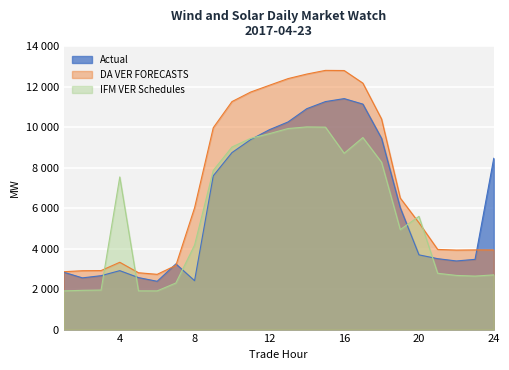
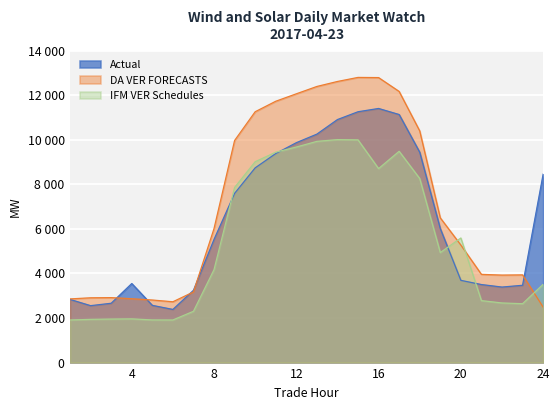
  {
    "Actual": {
-     "4": 2900,
-     "8": 2400,
+     "4": 3500,
+     "8": 5500,
      "12": 9900,
      "16": 11400,
      "20": 3700,
      "24": 8500
    },
    "DA VER FORECASTS": {
-     "4": 3300,
+     "4": 2900,
      "8": 6000,
      "12": 12100,
      "16": 12800,
      "20": 5300,
-     "24": 3900
+     "24": 2500
    },
    "IFM VER Schedules": {
-     "4": 7500,
+     "4": 2000,
      "8": 4200,
      "12": 9700,
      "16": 8700,
      "20": 5600,
-     "24": 2700
+     "24": 3500
    }
  }
